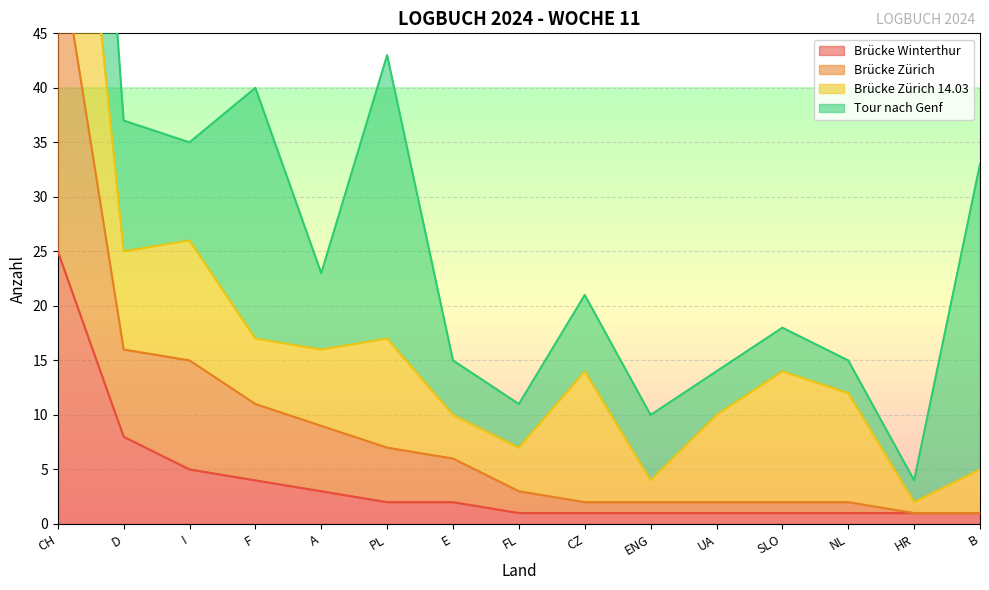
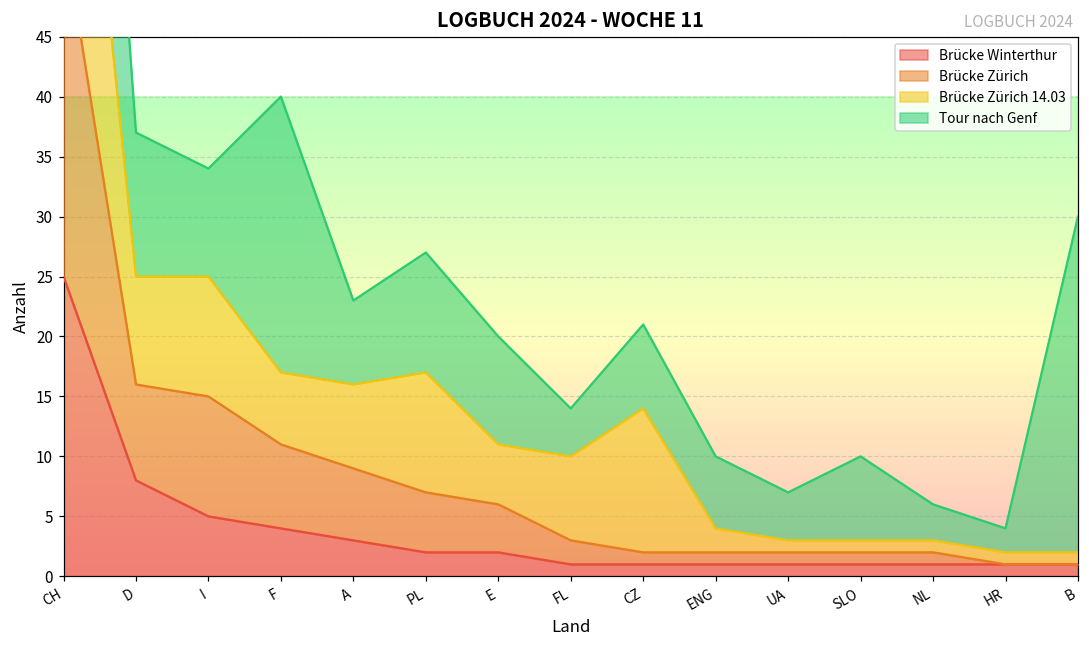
  {
    "Brücke Zürich 14.03": {
      "D": 9,
-     "I": 11,
+     "I": 10,
      "F": 6,
      "A": 7,
      "PL": 10,
-     "E": 4,
-     "FL": 4,
+     "E": 5,
+     "FL": 7,
      "CZ": 12,
      "ENG": 2,
-     "UA": 8,
-     "SLO": 12,
-     "NL": 10,
+     "UA": 1,
+     "SLO": 1,
+     "NL": 1,
      "HR": 1,
-     "B": 4
+     "B": 1
    },
    "Tour nach Genf": {
      "D": 12,
      "I": 9,
      "F": 23,
      "A": 7,
-     "PL": 26,
-     "E": 5,
+     "PL": 10,
+     "E": 9,
      "FL": 4,
      "CZ": 7,
      "ENG": 6,
      "UA": 4,
-     "SLO": 4,
+     "SLO": 7,
      "NL": 3,
      "HR": 2,
      "B": 28
    }
  }
